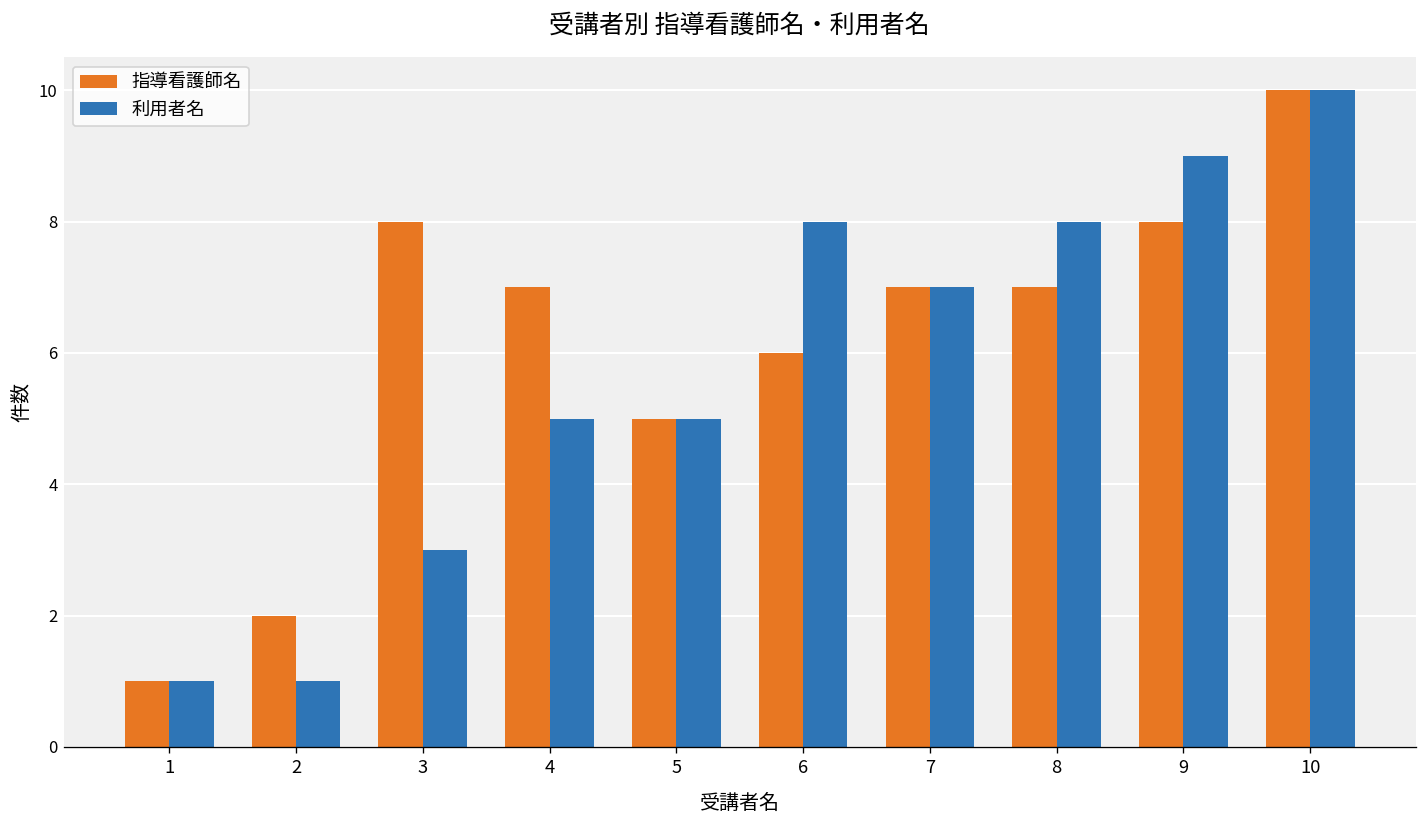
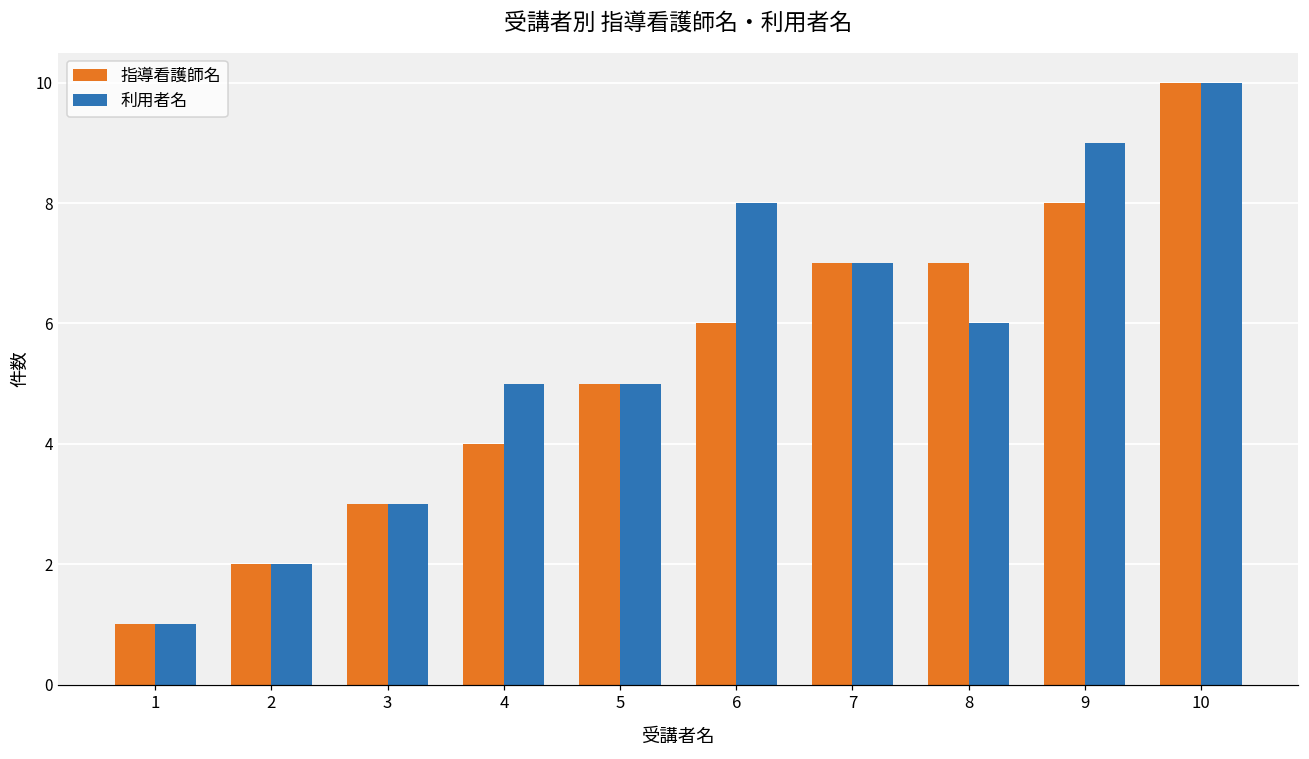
  {
    "指導看護師名": {
      "1": 1,
      "2": 2,
-     "3": 8,
-     "4": 7,
+     "3": 3,
+     "4": 4,
      "5": 5,
      "6": 6,
      "7": 7,
      "8": 7,
      "9": 8,
      "10": 10
    },
    "利用者名": {
      "1": 1,
-     "2": 1,
+     "2": 2,
      "3": 3,
      "4": 5,
      "5": 5,
      "6": 8,
      "7": 7,
-     "8": 8,
+     "8": 6,
      "9": 9,
      "10": 10
    }
  }
